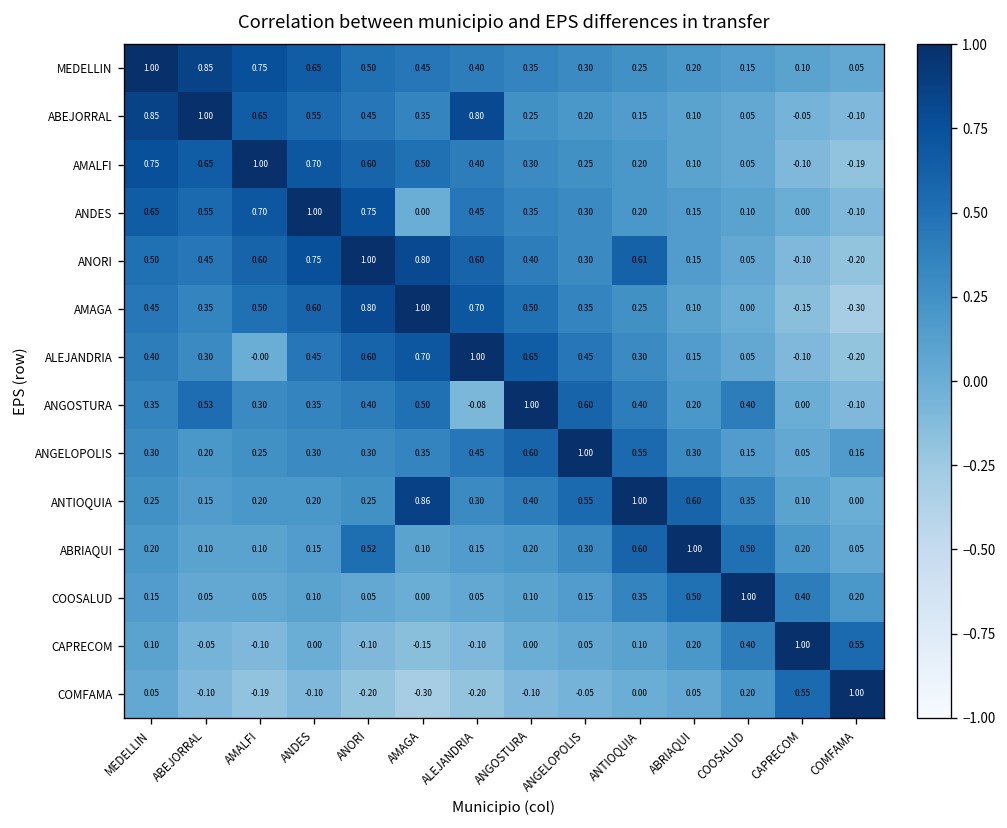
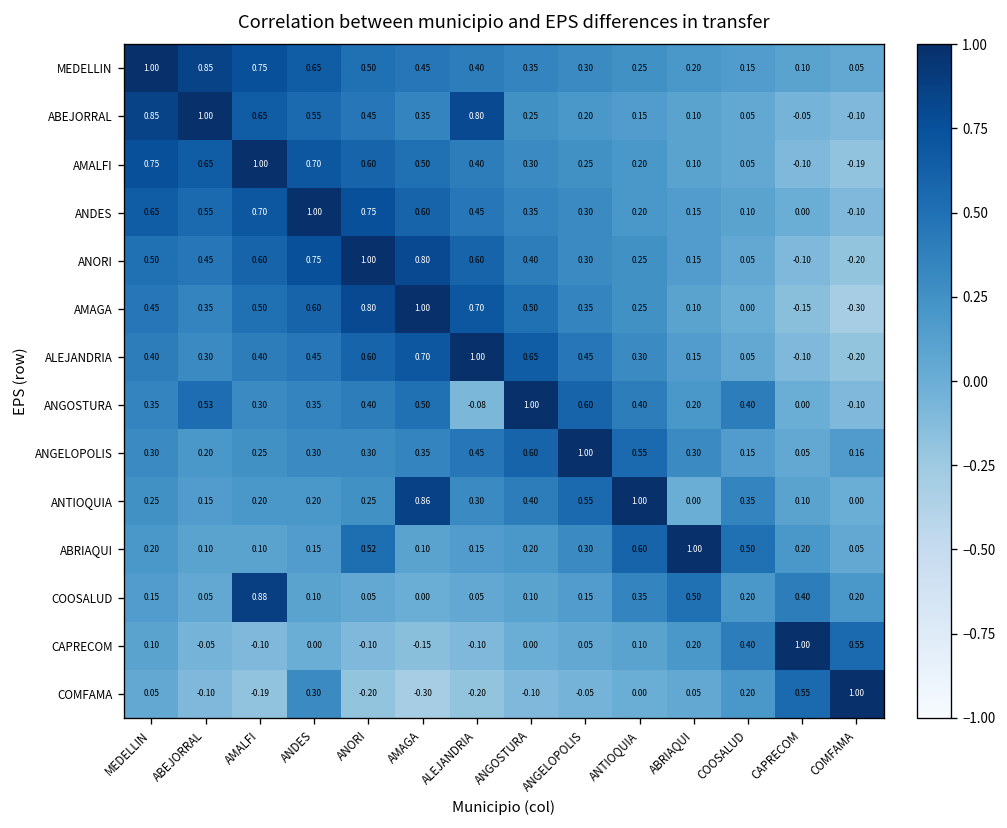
  {
    "MEDELLIN": {
      "MEDELLIN": 1.00,
      "ABEJORRAL": 0.85,
      "AMALFI": 0.75,
      "ANDES": 0.65,
      "ANORI": 0.50,
      "AMAGA": 0.45,
      "ALEJANDRIA": 0.40,
      "ANGOSTURA": 0.35,
      "ANGELOPOLIS": 0.30,
      "ANTIOQUIA": 0.25,
      "ABRIAQUI": 0.20,
      "COOSALUD": 0.15,
      "CAPRECOM": 0.10,
      "COMFAMA": 0.05
    },
    "ABEJORRAL": {
      "MEDELLIN": 0.85,
      "ABEJORRAL": 1.00,
      "AMALFI": 0.65,
      "ANDES": 0.55,
      "ANORI": 0.45,
      "AMAGA": 0.35,
      "ALEJANDRIA": 0.80,
      "ANGOSTURA": 0.25,
      "ANGELOPOLIS": 0.20,
      "ANTIOQUIA": 0.15,
      "ABRIAQUI": 0.10,
      "COOSALUD": 0.05,
      "CAPRECOM": -0.05,
      "COMFAMA": -0.10
    },
    "AMALFI": {
      "MEDELLIN": 0.75,
      "ABEJORRAL": 0.65,
      "AMALFI": 1.00,
      "ANDES": 0.70,
      "ANORI": 0.60,
      "AMAGA": 0.50,
      "ALEJANDRIA": 0.40,
      "ANGOSTURA": 0.30,
      "ANGELOPOLIS": 0.25,
      "ANTIOQUIA": 0.20,
      "ABRIAQUI": 0.10,
      "COOSALUD": 0.05,
      "CAPRECOM": -0.10,
      "COMFAMA": -0.19
    },
    "ANDES": {
      "MEDELLIN": 0.65,
      "ABEJORRAL": 0.55,
      "AMALFI": 0.70,
      "ANDES": 1.00,
      "ANORI": 0.75,
-     "AMAGA": 0.00,
+     "AMAGA": 0.60,
      "ALEJANDRIA": 0.45,
      "ANGOSTURA": 0.35,
      "ANGELOPOLIS": 0.30,
      "ANTIOQUIA": 0.20,
      "ABRIAQUI": 0.15,
      "COOSALUD": 0.10,
      "CAPRECOM": 0.00,
      "COMFAMA": -0.10
    },
    "ANORI": {
      "MEDELLIN": 0.50,
      "ABEJORRAL": 0.45,
      "AMALFI": 0.60,
      "ANDES": 0.75,
      "ANORI": 1.00,
      "AMAGA": 0.80,
      "ALEJANDRIA": 0.60,
      "ANGOSTURA": 0.40,
      "ANGELOPOLIS": 0.30,
-     "ANTIOQUIA": 0.61,
+     "ANTIOQUIA": 0.25,
      "ABRIAQUI": 0.15,
      "COOSALUD": 0.05,
      "CAPRECOM": -0.10,
      "COMFAMA": -0.20
    },
    "AMAGA": {
      "MEDELLIN": 0.45,
      "ABEJORRAL": 0.35,
      "AMALFI": 0.50,
      "ANDES": 0.60,
      "ANORI": 0.80,
      "AMAGA": 1.00,
      "ALEJANDRIA": 0.70,
      "ANGOSTURA": 0.50,
      "ANGELOPOLIS": 0.35,
      "ANTIOQUIA": 0.25,
      "ABRIAQUI": 0.10,
      "COOSALUD": 0.00,
      "CAPRECOM": -0.15,
      "COMFAMA": -0.30
    },
    "ALEJANDRIA": {
      "MEDELLIN": 0.40,
      "ABEJORRAL": 0.30,
-     "AMALFI": -0.00,
+     "AMALFI": 0.40,
      "ANDES": 0.45,
      "ANORI": 0.60,
      "AMAGA": 0.70,
      "ALEJANDRIA": 1.00,
      "ANGOSTURA": 0.65,
      "ANGELOPOLIS": 0.45,
      "ANTIOQUIA": 0.30,
      "ABRIAQUI": 0.15,
      "COOSALUD": 0.05,
      "CAPRECOM": -0.10,
      "COMFAMA": -0.20
    },
    "ANGOSTURA": {
      "MEDELLIN": 0.35,
      "ABEJORRAL": 0.53,
      "AMALFI": 0.30,
      "ANDES": 0.35,
      "ANORI": 0.40,
      "AMAGA": 0.50,
      "ALEJANDRIA": -0.08,
      "ANGOSTURA": 1.00,
      "ANGELOPOLIS": 0.60,
      "ANTIOQUIA": 0.40,
      "ABRIAQUI": 0.20,
      "COOSALUD": 0.40,
      "CAPRECOM": 0.00,
      "COMFAMA": -0.10
    },
    "ANGELOPOLIS": {
      "MEDELLIN": 0.30,
      "ABEJORRAL": 0.20,
      "AMALFI": 0.25,
      "ANDES": 0.30,
      "ANORI": 0.30,
      "AMAGA": 0.35,
      "ALEJANDRIA": 0.45,
      "ANGOSTURA": 0.60,
      "ANGELOPOLIS": 1.00,
      "ANTIOQUIA": 0.55,
      "ABRIAQUI": 0.30,
      "COOSALUD": 0.15,
      "CAPRECOM": 0.05,
      "COMFAMA": 0.16
    },
    "ANTIOQUIA": {
      "MEDELLIN": 0.25,
      "ABEJORRAL": 0.15,
      "AMALFI": 0.20,
      "ANDES": 0.20,
      "ANORI": 0.25,
      "AMAGA": 0.86,
      "ALEJANDRIA": 0.30,
      "ANGOSTURA": 0.40,
      "ANGELOPOLIS": 0.55,
      "ANTIOQUIA": 1.00,
-     "ABRIAQUI": 0.60,
+     "ABRIAQUI": 0.00,
      "COOSALUD": 0.35,
      "CAPRECOM": 0.10,
      "COMFAMA": 0.00
    },
    "ABRIAQUI": {
      "MEDELLIN": 0.20,
      "ABEJORRAL": 0.10,
      "AMALFI": 0.10,
      "ANDES": 0.15,
      "ANORI": 0.52,
      "AMAGA": 0.10,
      "ALEJANDRIA": 0.15,
      "ANGOSTURA": 0.20,
      "ANGELOPOLIS": 0.30,
      "ANTIOQUIA": 0.60,
      "ABRIAQUI": 1.00,
      "COOSALUD": 0.50,
      "CAPRECOM": 0.20,
      "COMFAMA": 0.05
    },
    "COOSALUD": {
      "MEDELLIN": 0.15,
      "ABEJORRAL": 0.05,
-     "AMALFI": 0.05,
+     "AMALFI": 0.88,
      "ANDES": 0.10,
      "ANORI": 0.05,
      "AMAGA": 0.00,
      "ALEJANDRIA": 0.05,
      "ANGOSTURA": 0.10,
      "ANGELOPOLIS": 0.15,
      "ANTIOQUIA": 0.35,
      "ABRIAQUI": 0.50,
-     "COOSALUD": 1.00,
+     "COOSALUD": 0.20,
      "CAPRECOM": 0.40,
      "COMFAMA": 0.20
    },
    "CAPRECOM": {
      "MEDELLIN": 0.10,
      "ABEJORRAL": -0.05,
      "AMALFI": -0.10,
      "ANDES": 0.00,
      "ANORI": -0.10,
      "AMAGA": -0.15,
      "ALEJANDRIA": -0.10,
      "ANGOSTURA": 0.00,
      "ANGELOPOLIS": 0.05,
      "ANTIOQUIA": 0.10,
      "ABRIAQUI": 0.20,
      "COOSALUD": 0.40,
      "CAPRECOM": 1.00,
      "COMFAMA": 0.55
    },
    "COMFAMA": {
      "MEDELLIN": 0.05,
      "ABEJORRAL": -0.10,
      "AMALFI": -0.19,
-     "ANDES": -0.10,
+     "ANDES": 0.30,
      "ANORI": -0.20,
      "AMAGA": -0.30,
      "ALEJANDRIA": -0.20,
      "ANGOSTURA": -0.10,
      "ANGELOPOLIS": -0.05,
      "ANTIOQUIA": 0.00,
      "ABRIAQUI": 0.05,
      "COOSALUD": 0.20,
      "CAPRECOM": 0.55,
      "COMFAMA": 1.00
    }
  }
